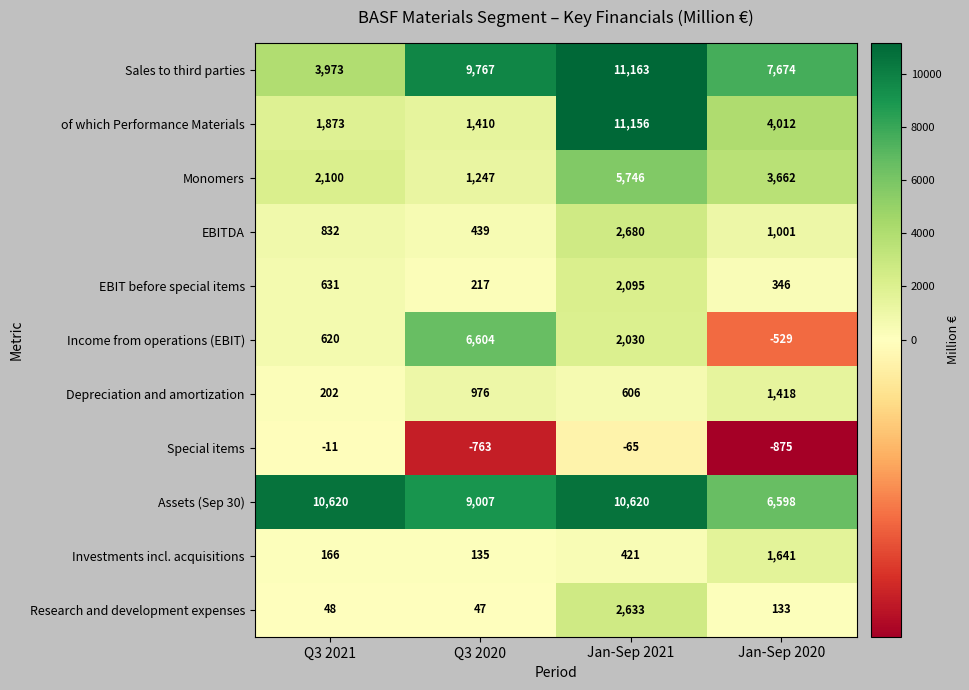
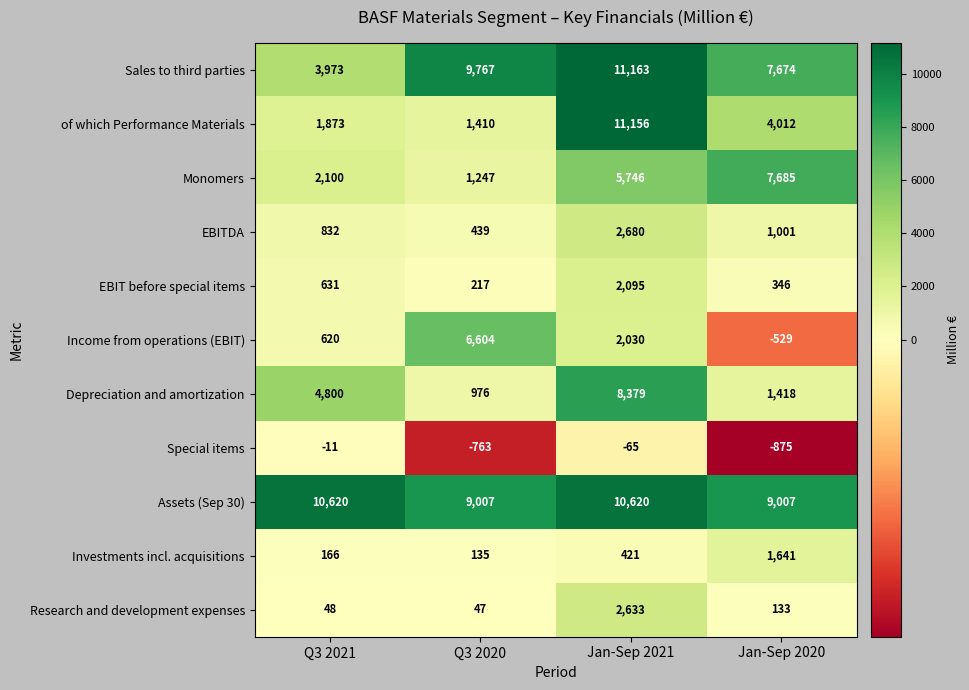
  {
    "Sales to third parties": {
      "Q3 2021": "3,973",
      "Q3 2020": "9,767",
      "Jan-Sep 2021": "11,163",
      "Jan-Sep 2020": "7,674"
    },
    "of which Performance Materials": {
      "Q3 2021": "1,873",
      "Q3 2020": "1,410",
      "Jan-Sep 2021": "11,156",
      "Jan-Sep 2020": "4,012"
    },
    "Monomers": {
      "Q3 2021": "2,100",
      "Q3 2020": "1,247",
      "Jan-Sep 2021": "5,746",
-     "Jan-Sep 2020": "3,662"
+     "Jan-Sep 2020": "7,685"
    },
    "EBITDA": {
      "Q3 2021": "832",
      "Q3 2020": "439",
      "Jan-Sep 2021": "2,680",
      "Jan-Sep 2020": "1,001"
    },
    "EBIT before special items": {
      "Q3 2021": "631",
      "Q3 2020": "217",
      "Jan-Sep 2021": "2,095",
      "Jan-Sep 2020": "346"
    },
    "Income from operations (EBIT)": {
      "Q3 2021": "620",
      "Q3 2020": "6,604",
      "Jan-Sep 2021": "2,030",
      "Jan-Sep 2020": "-529"
    },
    "Depreciation and amortization": {
-     "Q3 2021": "202",
+     "Q3 2021": "4,800",
      "Q3 2020": "976",
-     "Jan-Sep 2021": "606",
+     "Jan-Sep 2021": "8,379",
      "Jan-Sep 2020": "1,418"
    },
    "Special items": {
      "Q3 2021": "-11",
      "Q3 2020": "-763",
      "Jan-Sep 2021": "-65",
      "Jan-Sep 2020": "-875"
    },
    "Assets (Sep 30)": {
      "Q3 2021": "10,620",
      "Q3 2020": "9,007",
      "Jan-Sep 2021": "10,620",
-     "Jan-Sep 2020": "6,598"
+     "Jan-Sep 2020": "9,007"
    },
    "Investments incl. acquisitions": {
      "Q3 2021": "166",
      "Q3 2020": "135",
      "Jan-Sep 2021": "421",
      "Jan-Sep 2020": "1,641"
    },
    "Research and development expenses": {
      "Q3 2021": "48",
      "Q3 2020": "47",
      "Jan-Sep 2021": "2,633",
      "Jan-Sep 2020": "133"
    }
  }
